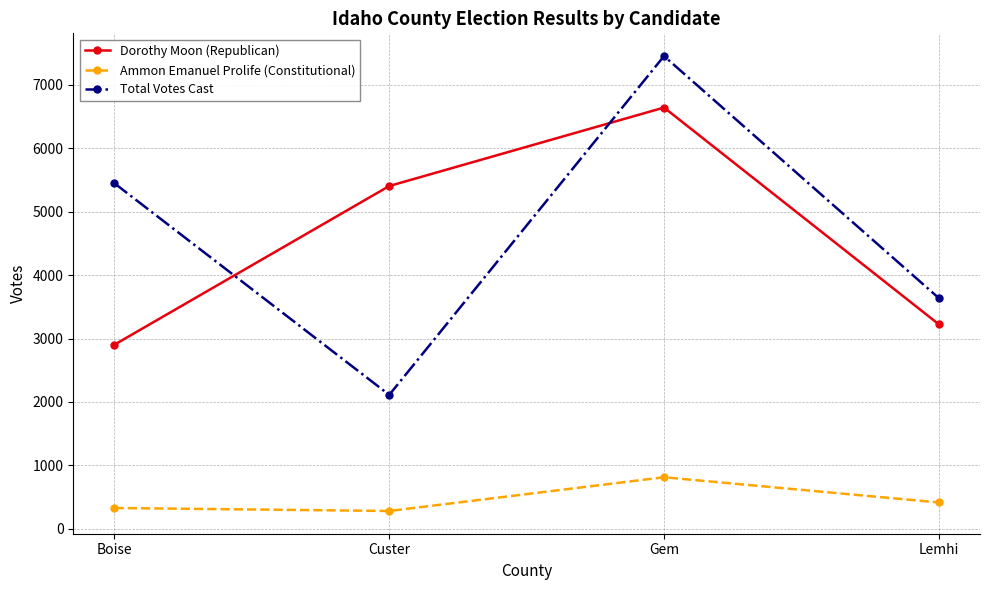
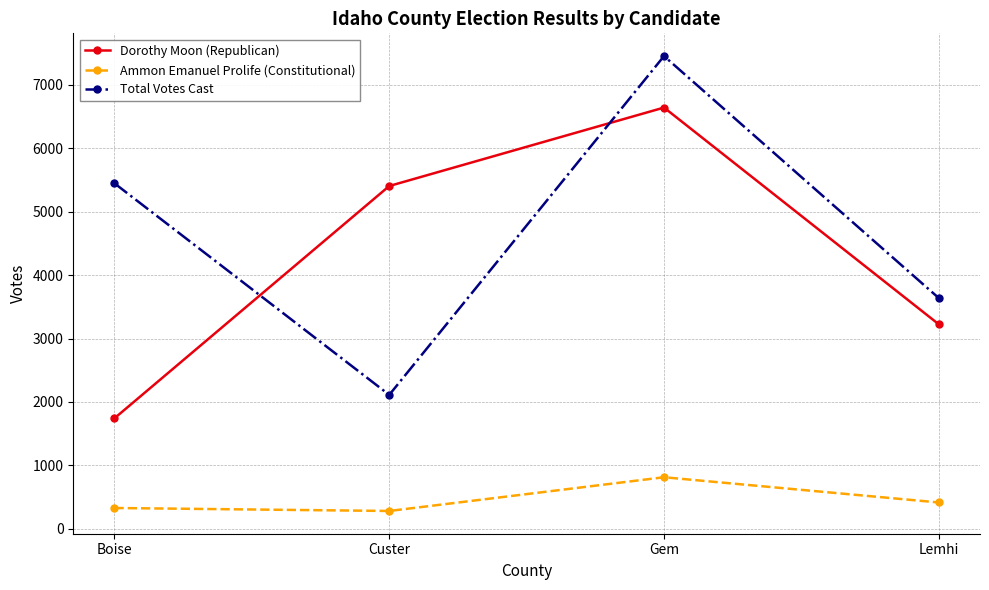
  {
    "Dorothy Moon (Republican)": {
-     "Boise": 2900,
+     "Boise": 1700,
      "Custer": 5400,
      "Gem": 6600,
      "Lemhi": 3200
    },
    "Ammon Emanuel Prolife (Constitutional)": {
      "Boise": 300,
      "Custer": 300,
      "Gem": 800,
      "Lemhi": 400
    },
    "Total Votes Cast": {
      "Boise": 5400,
      "Custer": 2100,
      "Gem": 7500,
      "Lemhi": 3600
    }
  }
